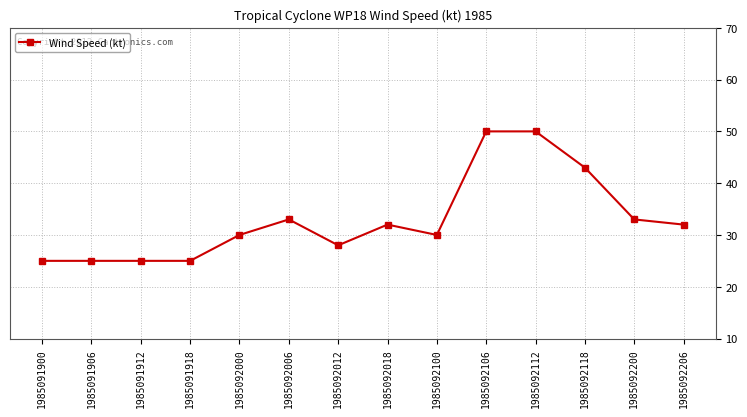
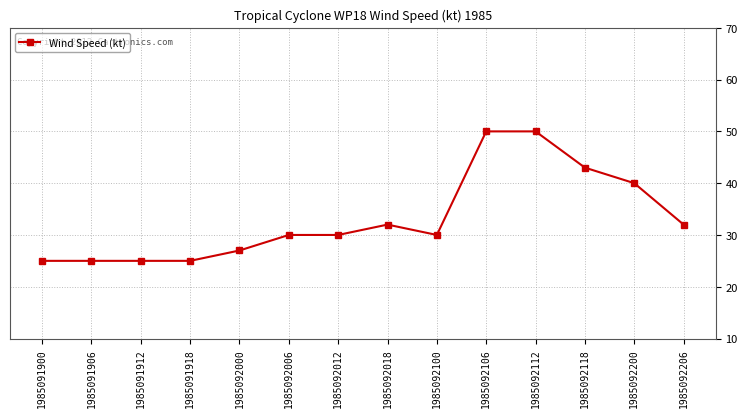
  {
    "1985091900": 25,
    "1985091906": 25,
    "1985091912": 25,
    "1985091918": 25,
-   "1985092000": 30,
-   "1985092006": 33,
-   "1985092012": 28,
+   "1985092000": 27,
+   "1985092006": 30,
+   "1985092012": 30,
    "1985092018": 32,
    "1985092100": 30,
    "1985092106": 50,
    "1985092112": 50,
    "1985092118": 43,
-   "1985092200": 33,
+   "1985092200": 40,
    "1985092206": 32
  }
